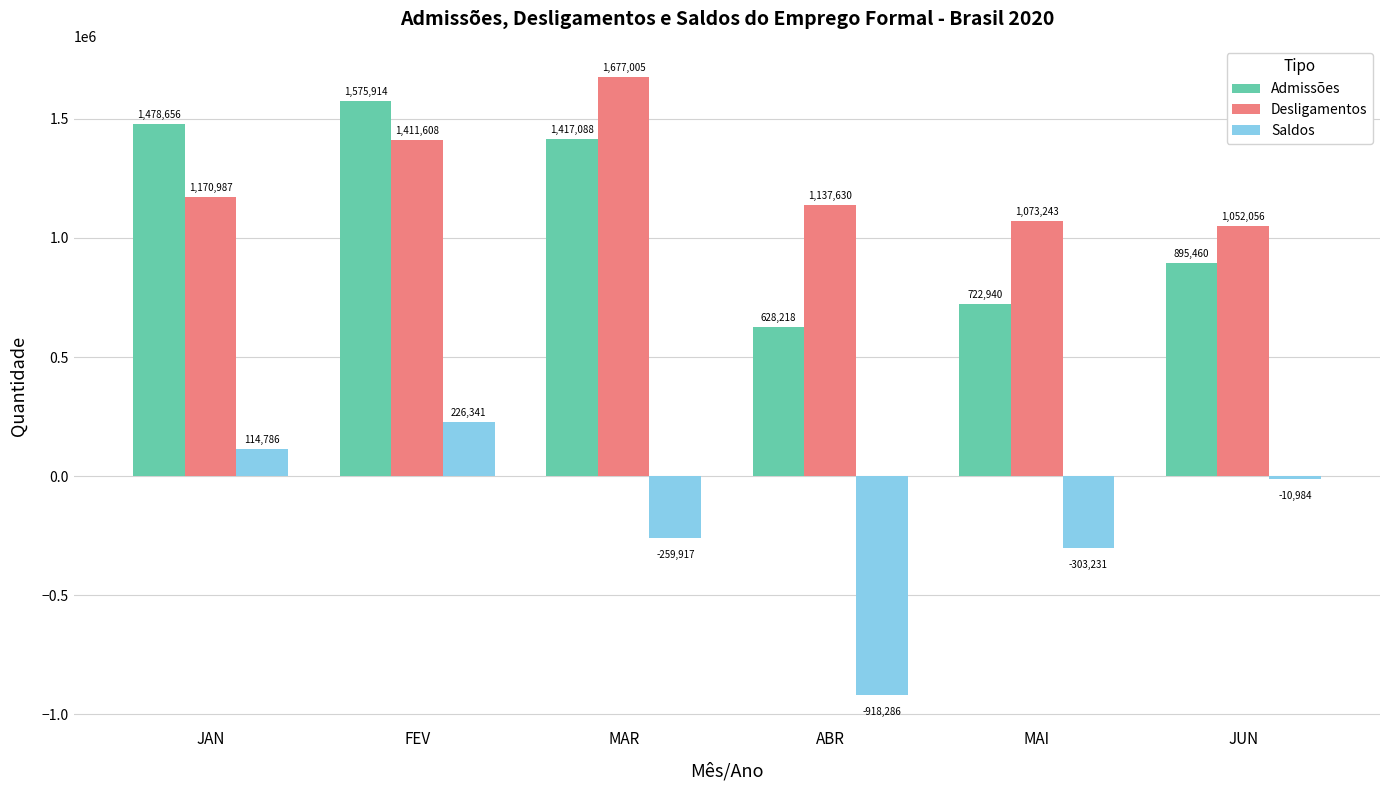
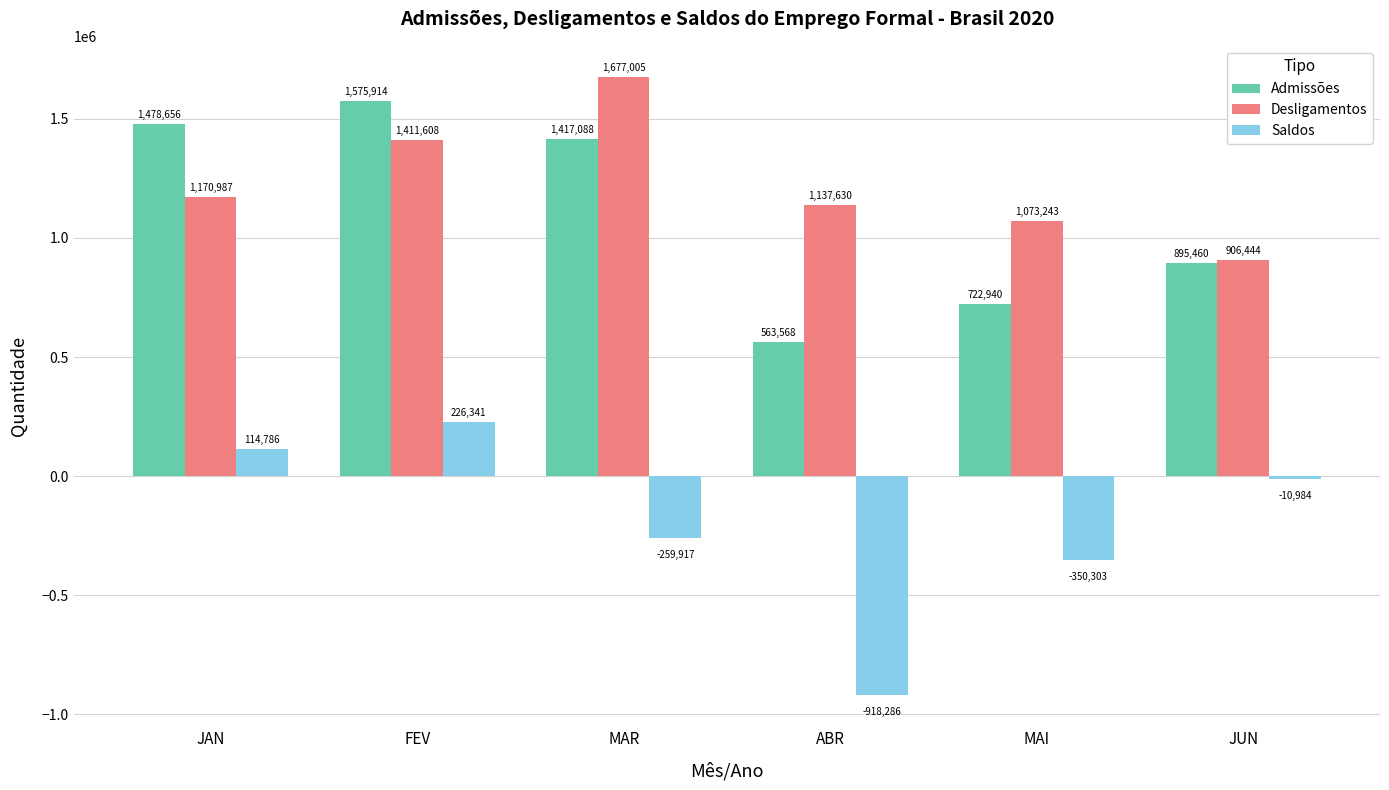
  {
    "Admissões": {
      "JAN": "1,478,656",
      "FEV": "1,575,914",
      "MAR": "1,417,088",
-     "ABR": "628,218",
+     "ABR": "563,568",
      "MAI": "722,940",
      "JUN": "895,460"
    },
    "Desligamentos": {
      "JAN": "1,170,987",
      "FEV": "1,411,608",
      "MAR": "1,677,005",
      "ABR": "1,137,630",
      "MAI": "1,073,243",
-     "JUN": "1,052,056"
+     "JUN": "906,444"
    },
    "Saldos": {
      "JAN": "114,786",
      "FEV": "226,341",
      "MAR": "-259,917",
      "ABR": "-918,286",
-     "MAI": "-303,231",
+     "MAI": "-350,303",
      "JUN": "-10,984"
    }
  }
